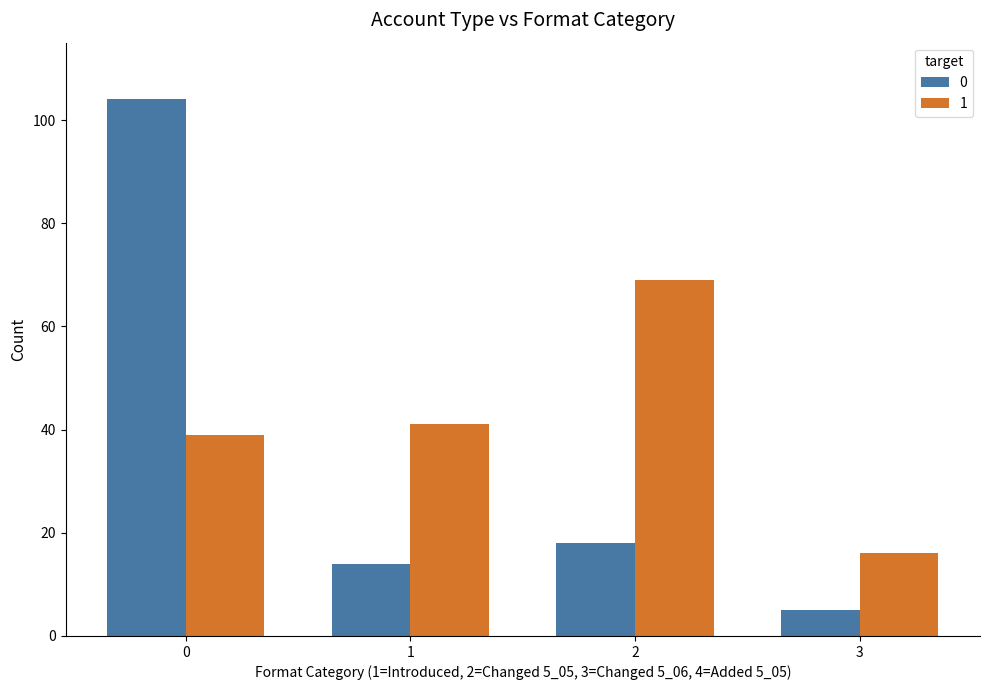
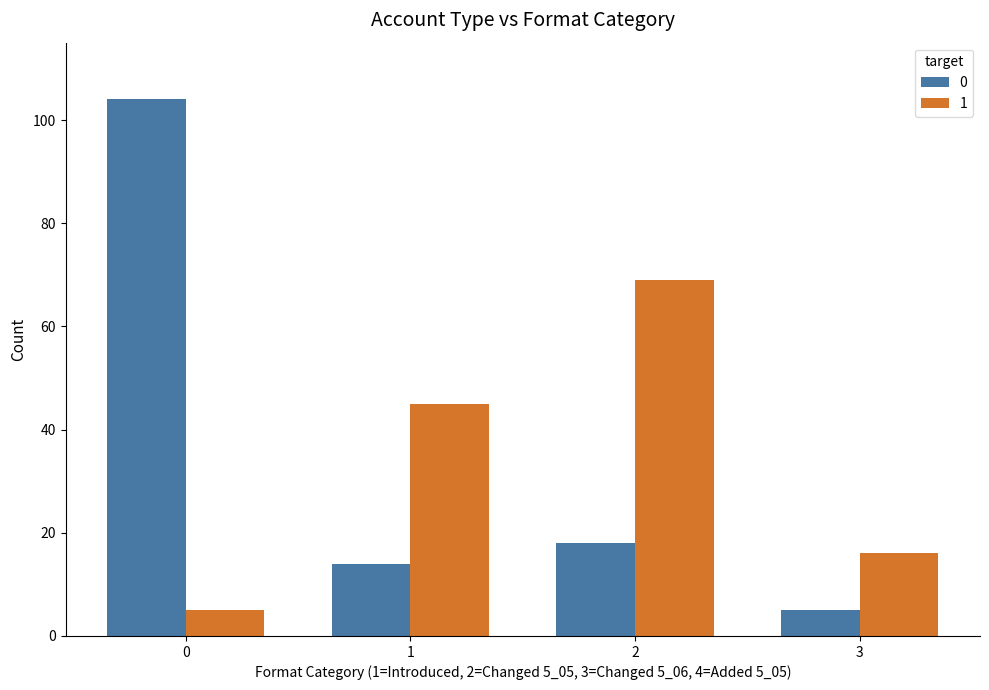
  {
    "0": {
      "0": 104,
      "1": 14,
      "2": 18,
      "3": 5
    },
    "1": {
-     "0": 39,
-     "1": 41,
+     "0": 5,
+     "1": 45,
      "2": 69,
      "3": 16
    }
  }
